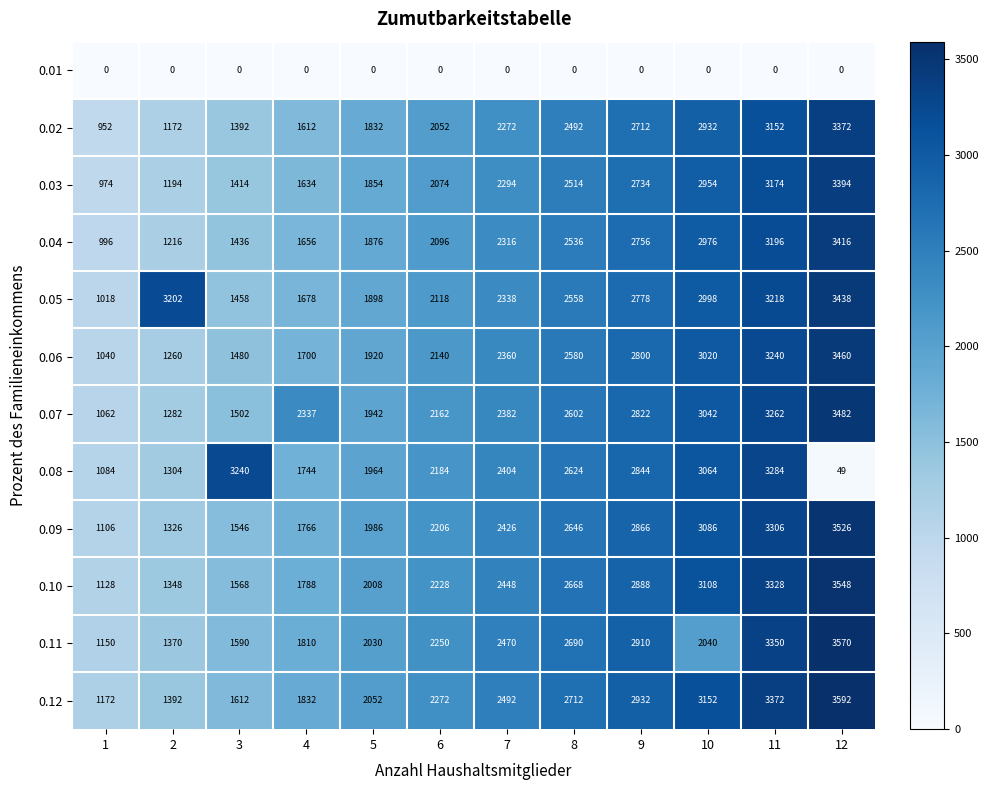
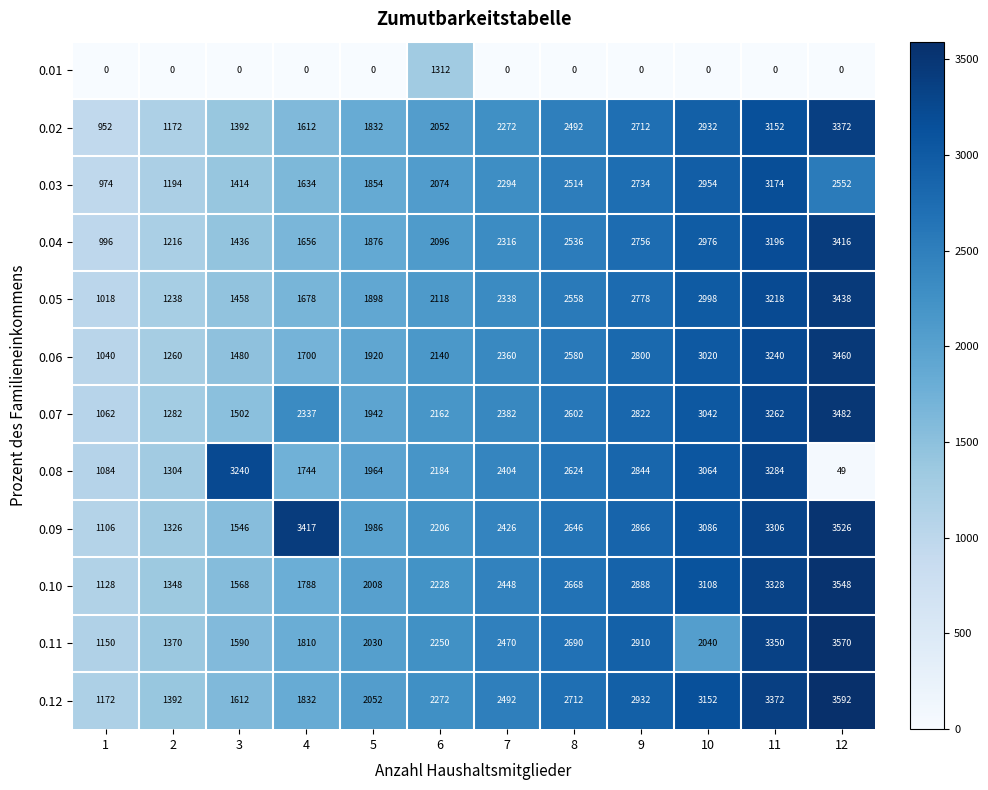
  {
    "0.01": {
      "1": 0,
      "2": 0,
      "3": 0,
      "4": 0,
      "5": 0,
-     "6": 0,
+     "6": 1312,
      "7": 0,
      "8": 0,
      "9": 0,
      "10": 0,
      "11": 0,
      "12": 0
    },
    "0.02": {
      "1": 952,
      "2": 1172,
      "3": 1392,
      "4": 1612,
      "5": 1832,
      "6": 2052,
      "7": 2272,
      "8": 2492,
      "9": 2712,
      "10": 2932,
      "11": 3152,
      "12": 3372
    },
    "0.03": {
      "1": 974,
      "2": 1194,
      "3": 1414,
      "4": 1634,
      "5": 1854,
      "6": 2074,
      "7": 2294,
      "8": 2514,
      "9": 2734,
      "10": 2954,
      "11": 3174,
-     "12": 3394
+     "12": 2552
    },
    "0.04": {
      "1": 996,
      "2": 1216,
      "3": 1436,
      "4": 1656,
      "5": 1876,
      "6": 2096,
      "7": 2316,
      "8": 2536,
      "9": 2756,
      "10": 2976,
      "11": 3196,
      "12": 3416
    },
    "0.05": {
      "1": 1018,
-     "2": 3202,
+     "2": 1238,
      "3": 1458,
      "4": 1678,
      "5": 1898,
      "6": 2118,
      "7": 2338,
      "8": 2558,
      "9": 2778,
      "10": 2998,
      "11": 3218,
      "12": 3438
    },
    "0.06": {
      "1": 1040,
      "2": 1260,
      "3": 1480,
      "4": 1700,
      "5": 1920,
      "6": 2140,
      "7": 2360,
      "8": 2580,
      "9": 2800,
      "10": 3020,
      "11": 3240,
      "12": 3460
    },
    "0.07": {
      "1": 1062,
      "2": 1282,
      "3": 1502,
      "4": 2337,
      "5": 1942,
      "6": 2162,
      "7": 2382,
      "8": 2602,
      "9": 2822,
      "10": 3042,
      "11": 3262,
      "12": 3482
    },
    "0.08": {
      "1": 1084,
      "2": 1304,
      "3": 3240,
      "4": 1744,
      "5": 1964,
      "6": 2184,
      "7": 2404,
      "8": 2624,
      "9": 2844,
      "10": 3064,
      "11": 3284,
      "12": 49
    },
    "0.09": {
      "1": 1106,
      "2": 1326,
      "3": 1546,
-     "4": 1766,
+     "4": 3417,
      "5": 1986,
      "6": 2206,
      "7": 2426,
      "8": 2646,
      "9": 2866,
      "10": 3086,
      "11": 3306,
      "12": 3526
    },
    "0.10": {
      "1": 1128,
      "2": 1348,
      "3": 1568,
      "4": 1788,
      "5": 2008,
      "6": 2228,
      "7": 2448,
      "8": 2668,
      "9": 2888,
      "10": 3108,
      "11": 3328,
      "12": 3548
    },
    "0.11": {
      "1": 1150,
      "2": 1370,
      "3": 1590,
      "4": 1810,
      "5": 2030,
      "6": 2250,
      "7": 2470,
      "8": 2690,
      "9": 2910,
      "10": 2040,
      "11": 3350,
      "12": 3570
    },
    "0.12": {
      "1": 1172,
      "2": 1392,
      "3": 1612,
      "4": 1832,
      "5": 2052,
      "6": 2272,
      "7": 2492,
      "8": 2712,
      "9": 2932,
      "10": 3152,
      "11": 3372,
      "12": 3592
    }
  }
